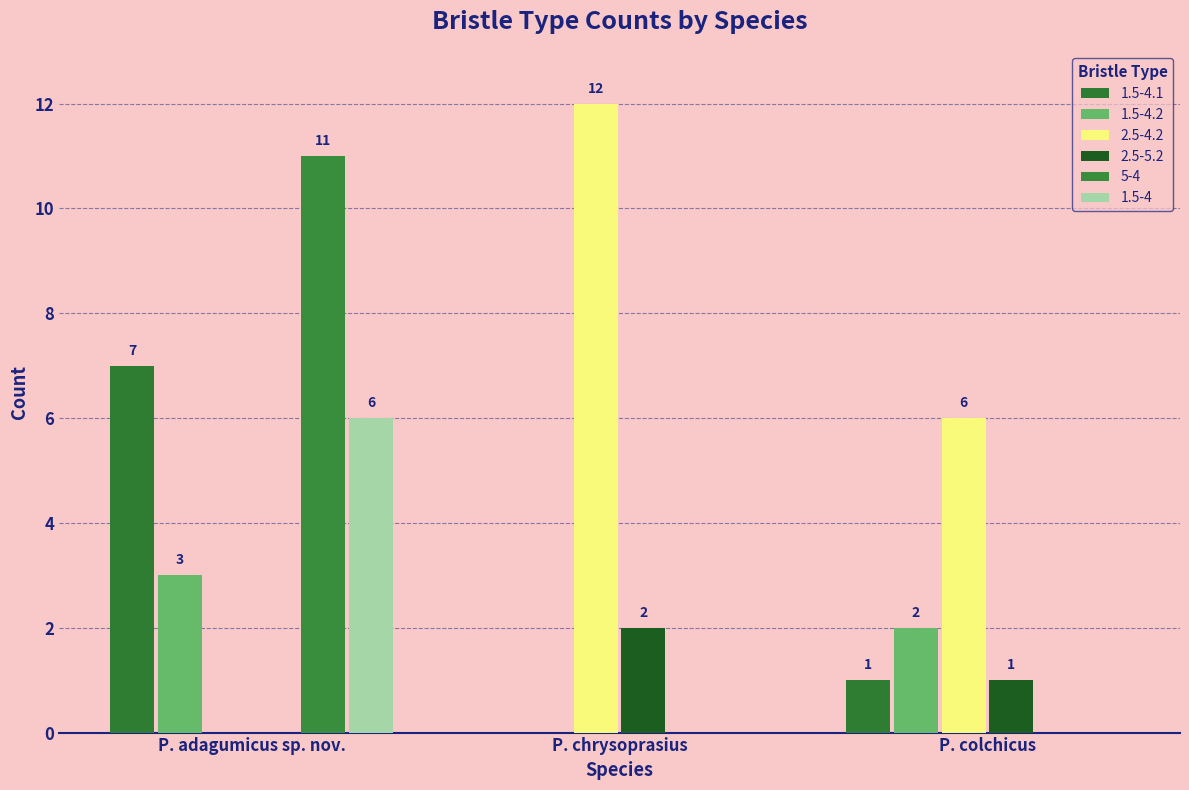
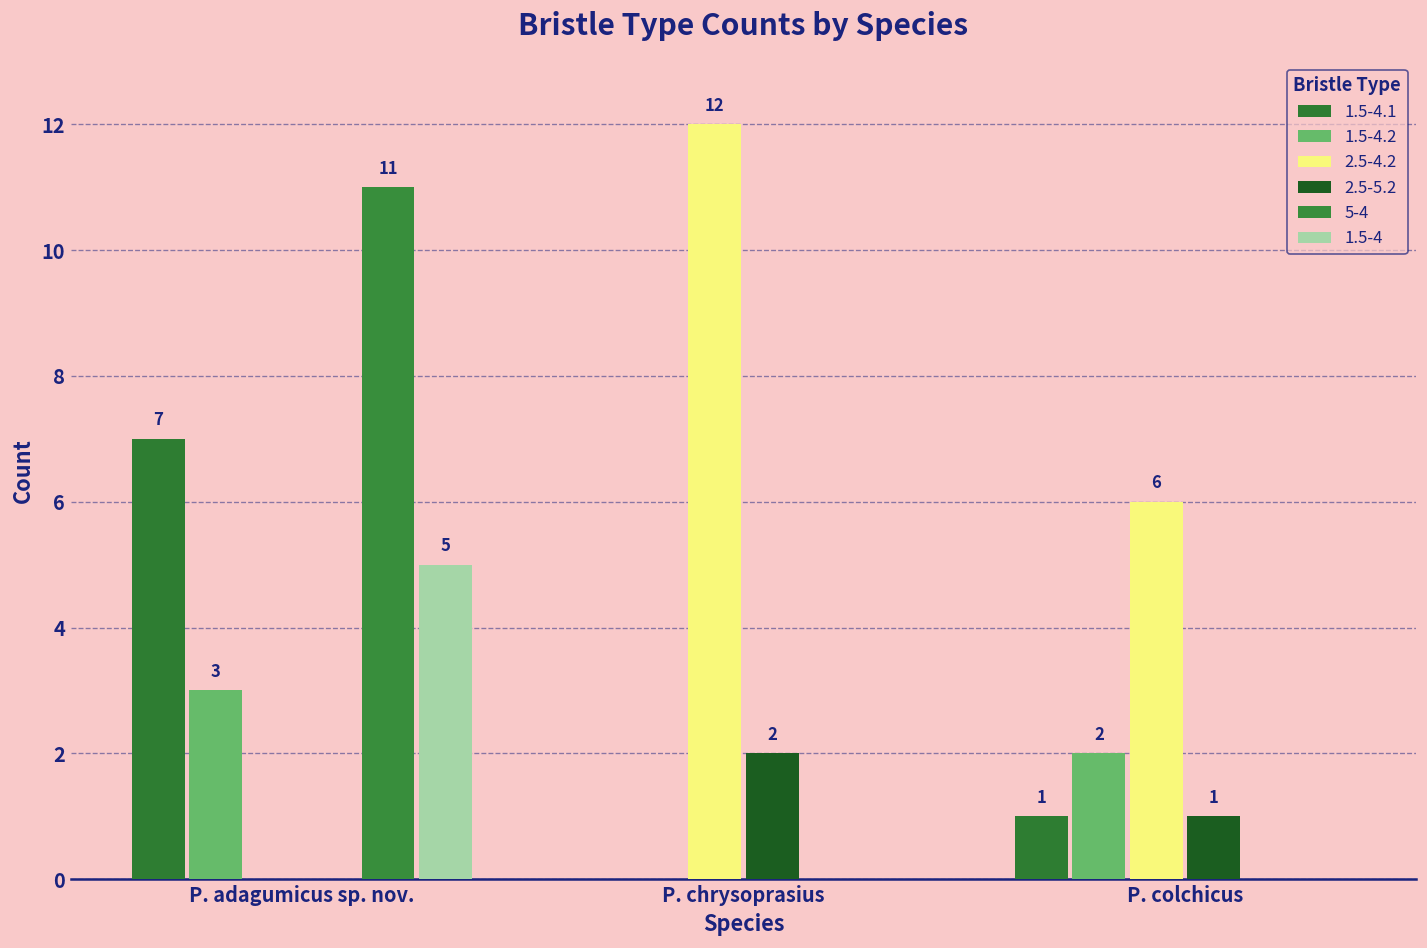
  {
    "1.5-4.2": {
      "P. adagumicus sp. nov.": 3,
      "P. colchicus": 2
    },
    "2.5-4.2": {
      "P. chrysoprasius": 12,
      "P. colchicus": 6
    },
    "1.5-4": {
-     "P. adagumicus sp. nov.": 6
+     "P. adagumicus sp. nov.": 5
    }
  }
